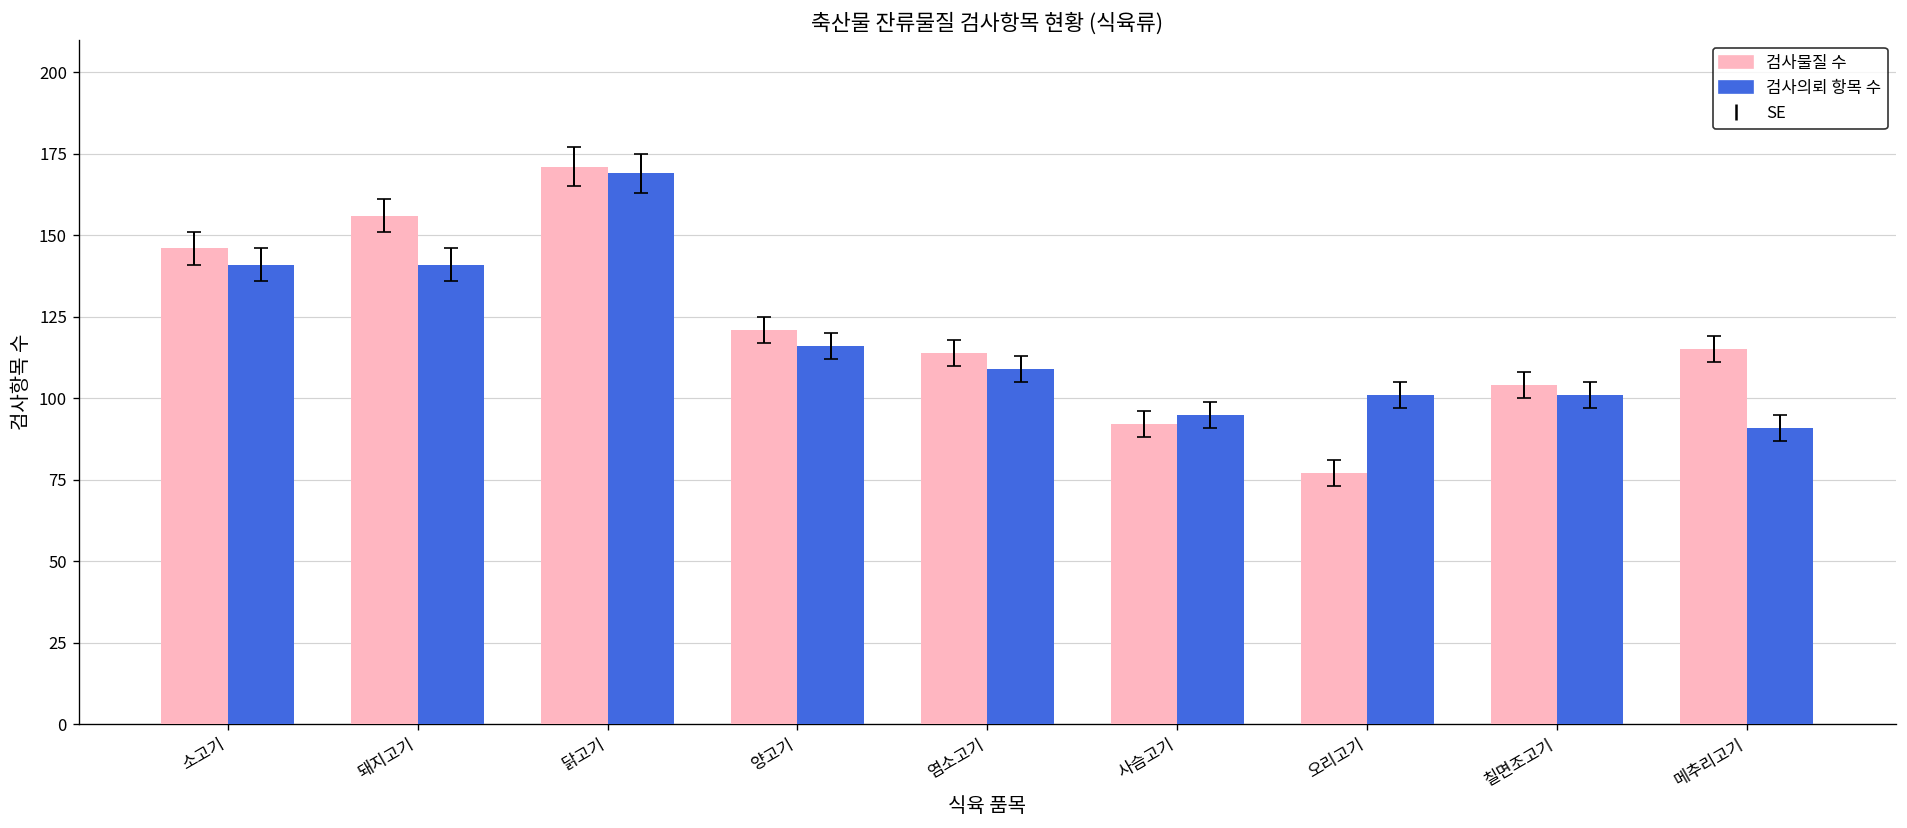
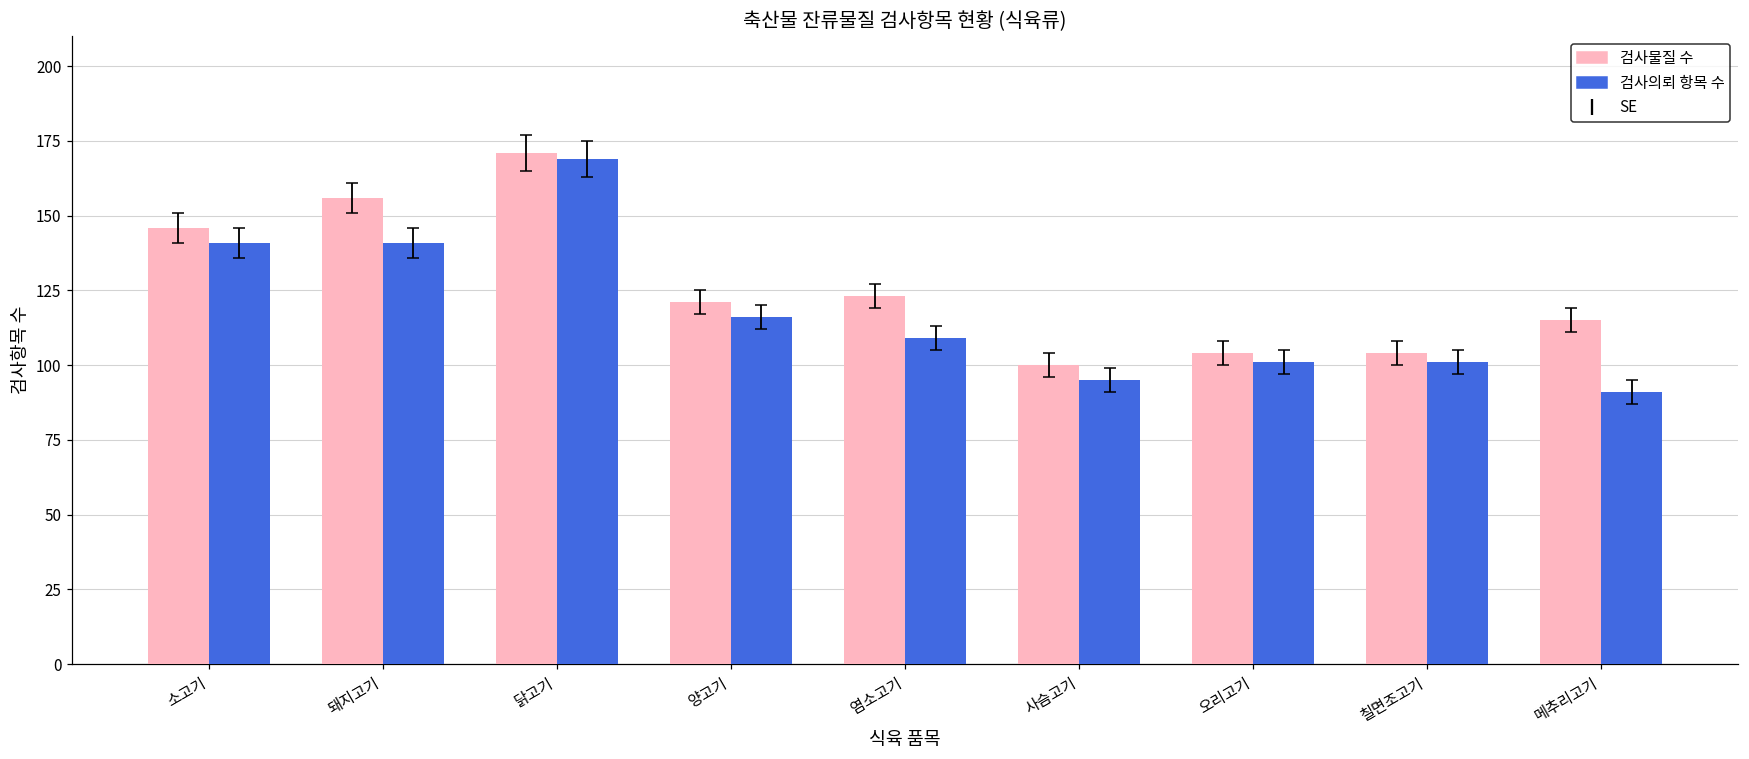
  {
    "검사물질 수": {
      "소고기": 146,
      "돼지고기": 156,
      "닭고기": 171,
      "양고기": 121,
-     "염소고기": 114,
-     "사슴고기": 92,
-     "오리고기": 77,
+     "염소고기": 123,
+     "사슴고기": 100,
+     "오리고기": 104,
      "칠면조고기": 104,
      "메추리고기": 115
    }
  }
